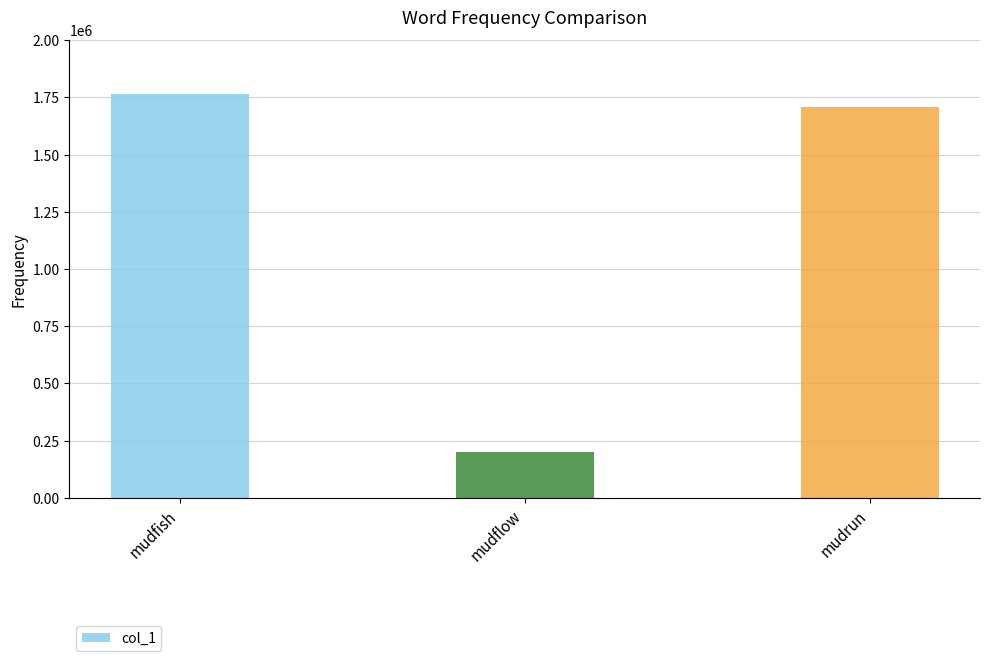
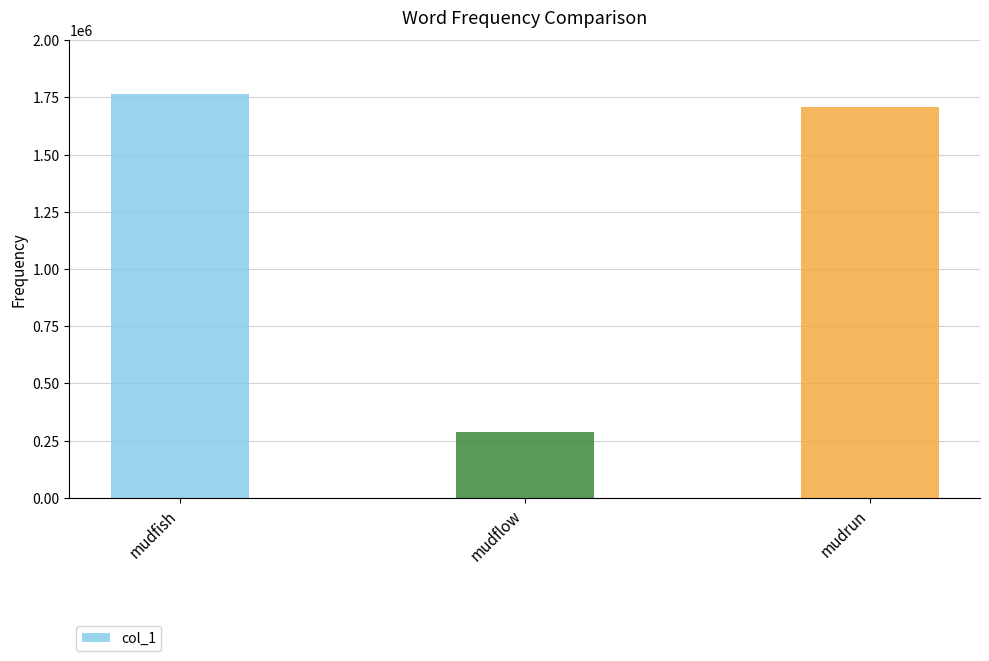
  {
    "mudfish": 1770000,
-   "mudflow": 200000,
+   "mudflow": 290000,
    "mudrun": 1710000
  }
